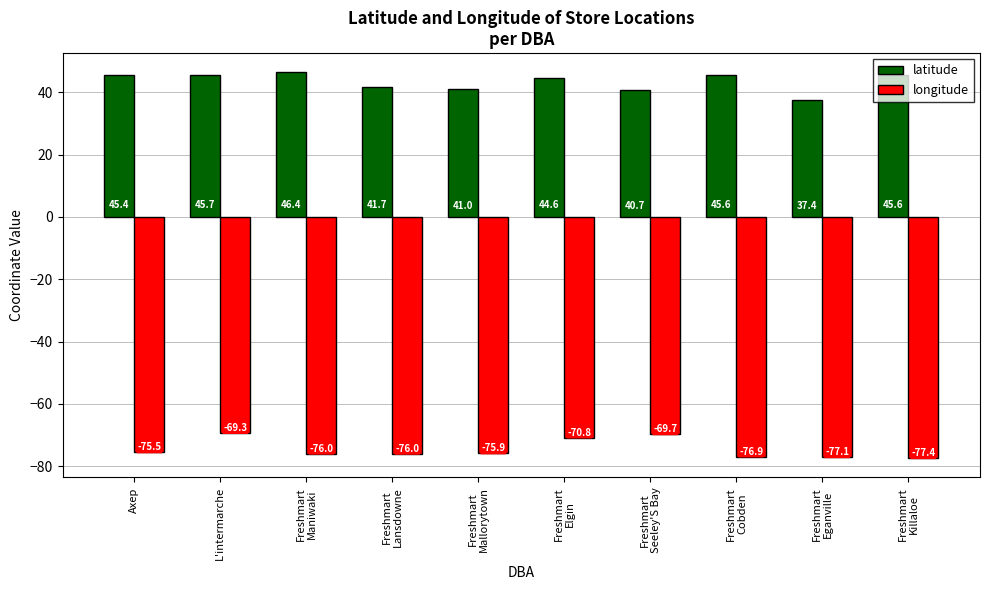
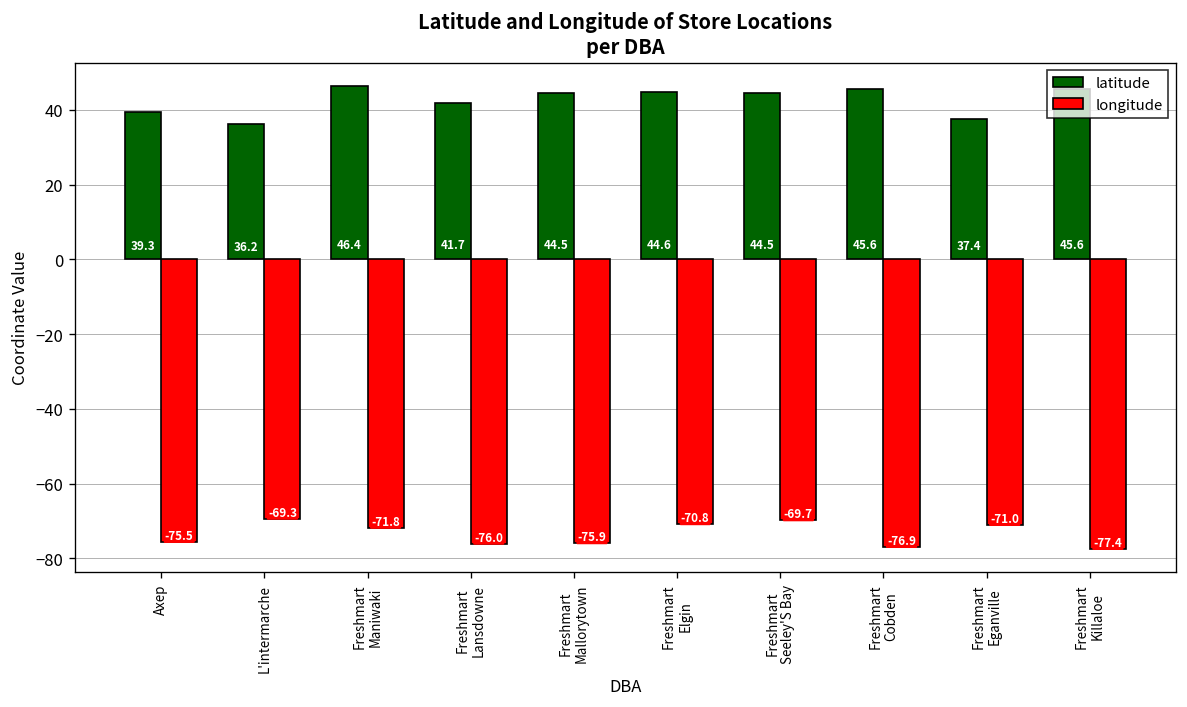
  {
    "latitude": {
-     "Axep": 45.4,
-     "L'intermarche": 45.7,
-     "Freshmart Mallorytown": 41.0,
-     "Freshmart Seeley'S Bay": 40.7
+     "Axep": 39.3,
+     "L'intermarche": 36.2,
+     "Freshmart Mallorytown": 44.5,
+     "Freshmart Seeley'S Bay": 44.5
    },
    "longitude": {
-     "Freshmart Maniwaki": -76.0,
-     "Freshmart Eganville": -77.1
+     "Freshmart Maniwaki": -71.8,
+     "Freshmart Eganville": -71.0
    }
  }
